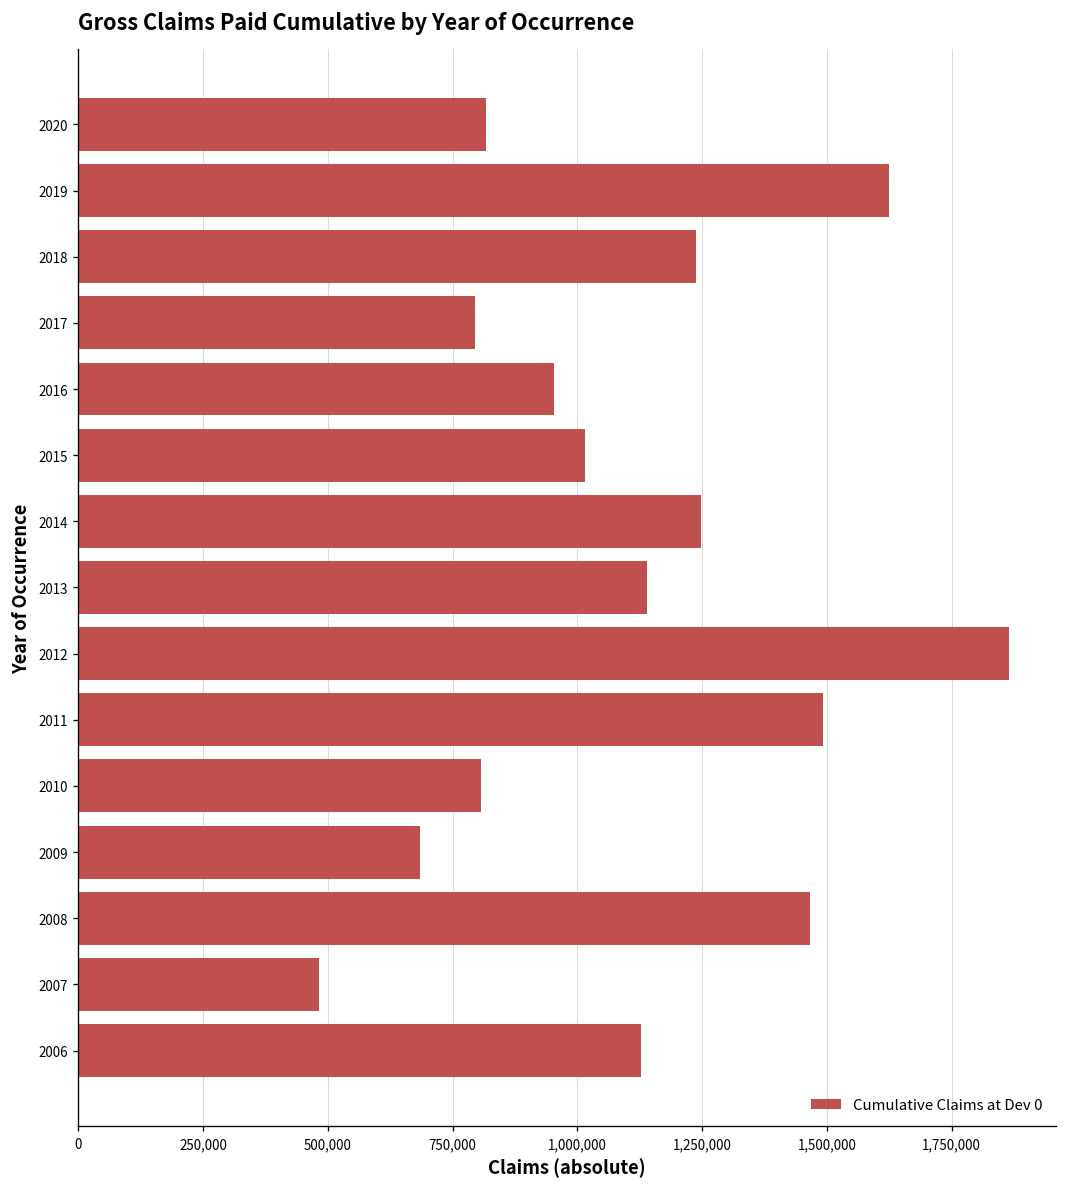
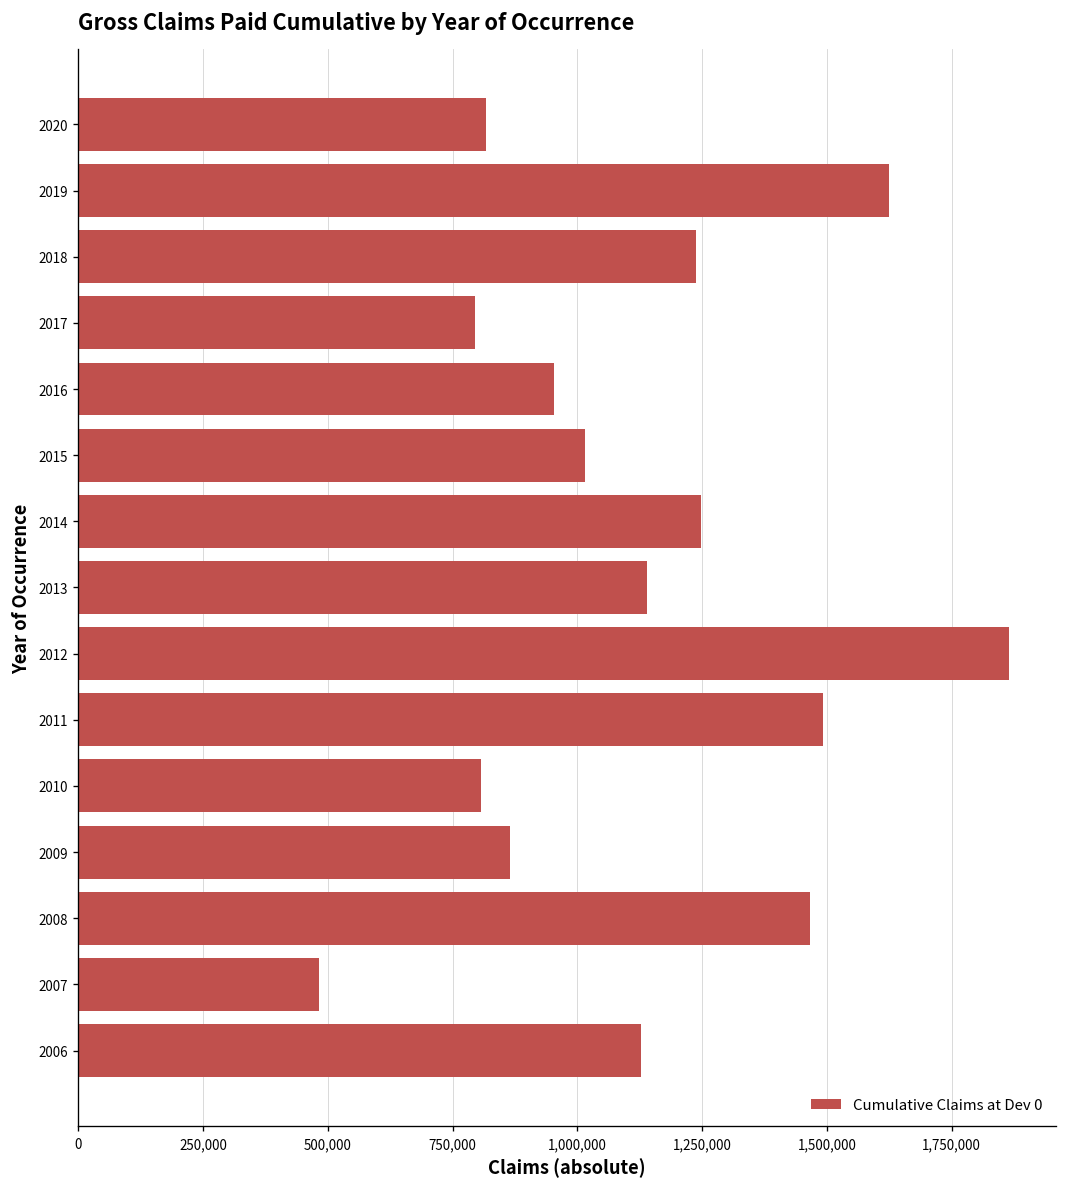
  {
    "2020": "820,000",
    "2019": "1,620,000",
    "2018": "1,240,000",
    "2017": "790,000",
    "2016": "950,000",
    "2015": "1,010,000",
    "2014": "1,250,000",
    "2013": "1,140,000",
    "2012": "1,870,000",
    "2011": "1,490,000",
    "2010": "810,000",
-   "2009": "690,000",
+   "2009": "870,000",
    "2008": "1,470,000",
    "2007": "480,000",
    "2006": "1,130,000"
  }
